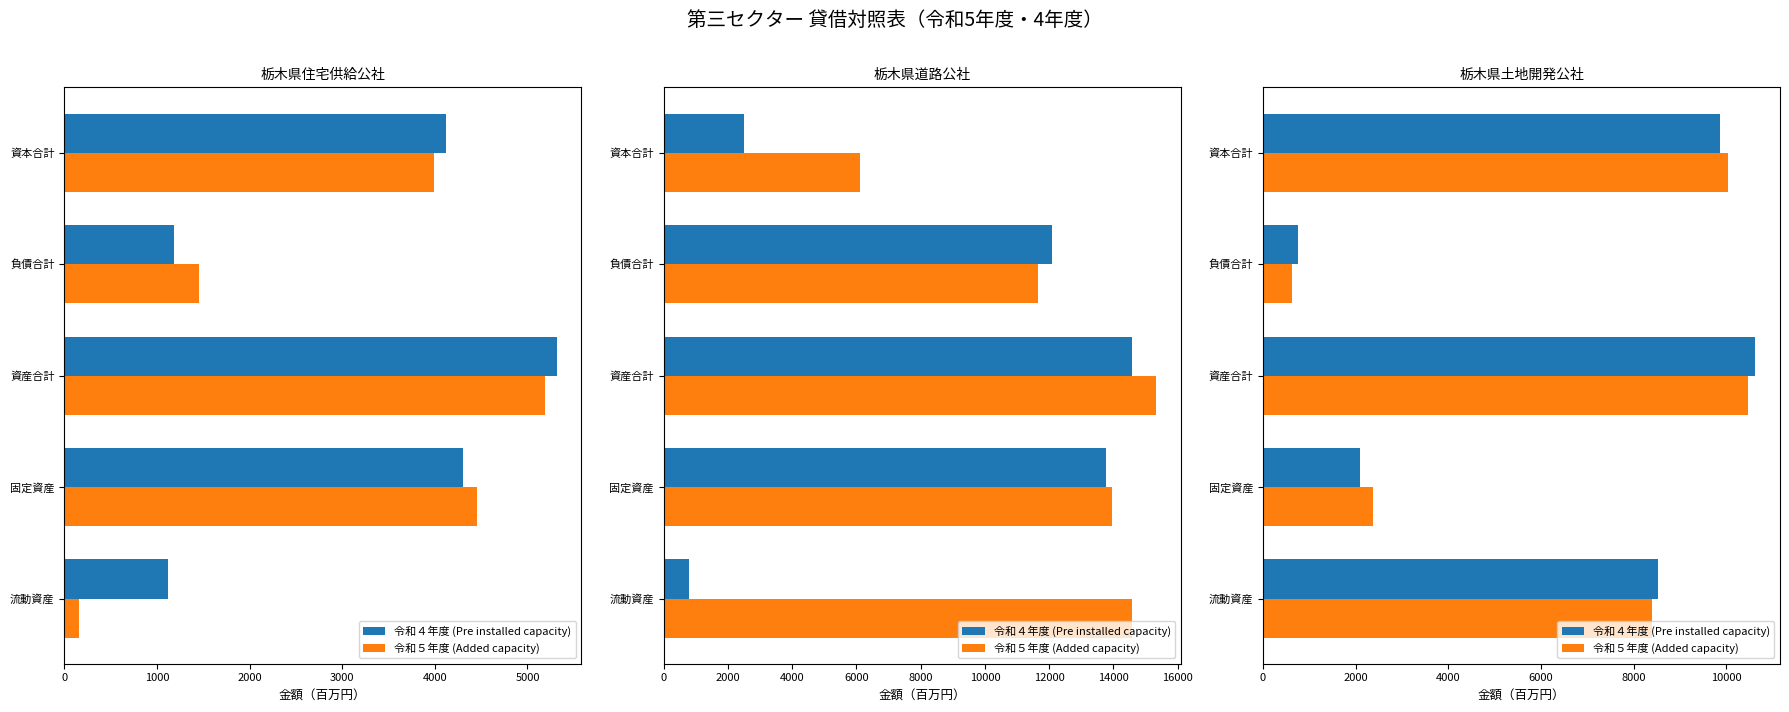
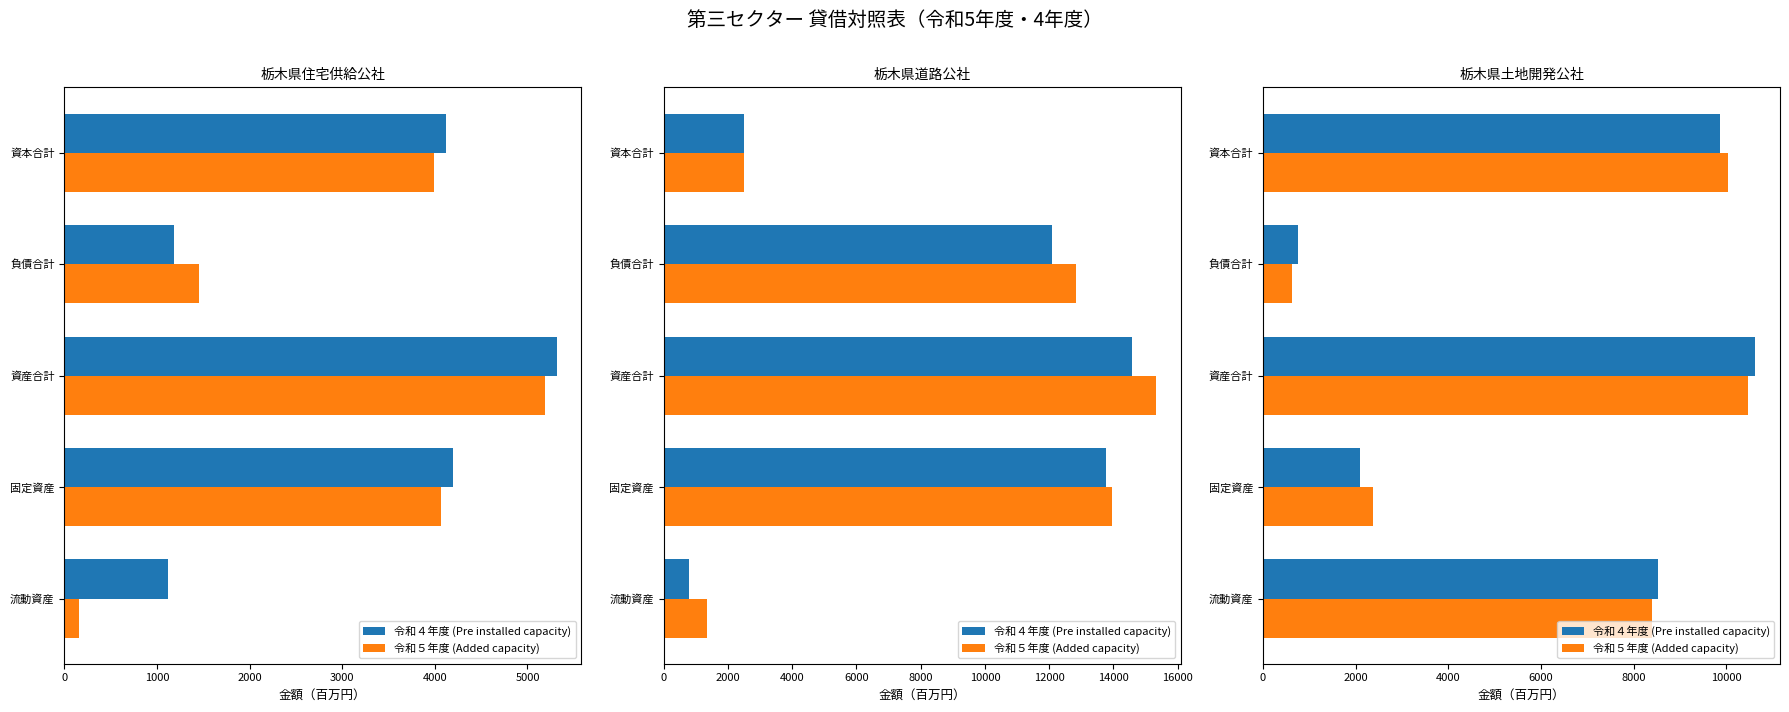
  {
    "栃木県住宅供給公社": {
      "令和４年度 (Pre installed capacity)": {
        "資本合計": 4100,
        "負債合計": 1200,
        "資産合計": 5300,
-       "固定資産": 4300,
+       "固定資産": 4200,
        "流動資産": 1100
      },
      "令和５年度 (Added capacity)": {
        "資本合計": 4000,
        "負債合計": 1500,
        "資産合計": 5200,
-       "固定資産": 4500,
+       "固定資産": 4100,
        "流動資産": 200
      }
    },
    "栃木県道路公社": {
      "令和４年度 (Pre installed capacity)": {
        "資本合計": 2500,
        "負債合計": 12100,
        "資産合計": 14600,
        "固定資産": 13800,
        "流動資産": 800
      },
      "令和５年度 (Added capacity)": {
-       "資本合計": 6100,
-       "負債合計": 11600,
+       "資本合計": 2500,
+       "負債合計": 12800,
        "資産合計": 15300,
        "固定資産": 14000,
-       "流動資産": 14600
+       "流動資産": 1400
      }
    },
    "栃木県土地開発公社": {
      "令和４年度 (Pre installed capacity)": {
        "資本合計": 9900,
        "負債合計": 800,
        "資産合計": 10600,
        "固定資産": 2100,
        "流動資産": 8500
      },
      "令和５年度 (Added capacity)": {
        "資本合計": 10000,
        "負債合計": 600,
        "資産合計": 10500,
        "固定資産": 2400,
        "流動資産": 8400
      }
    }
  }
